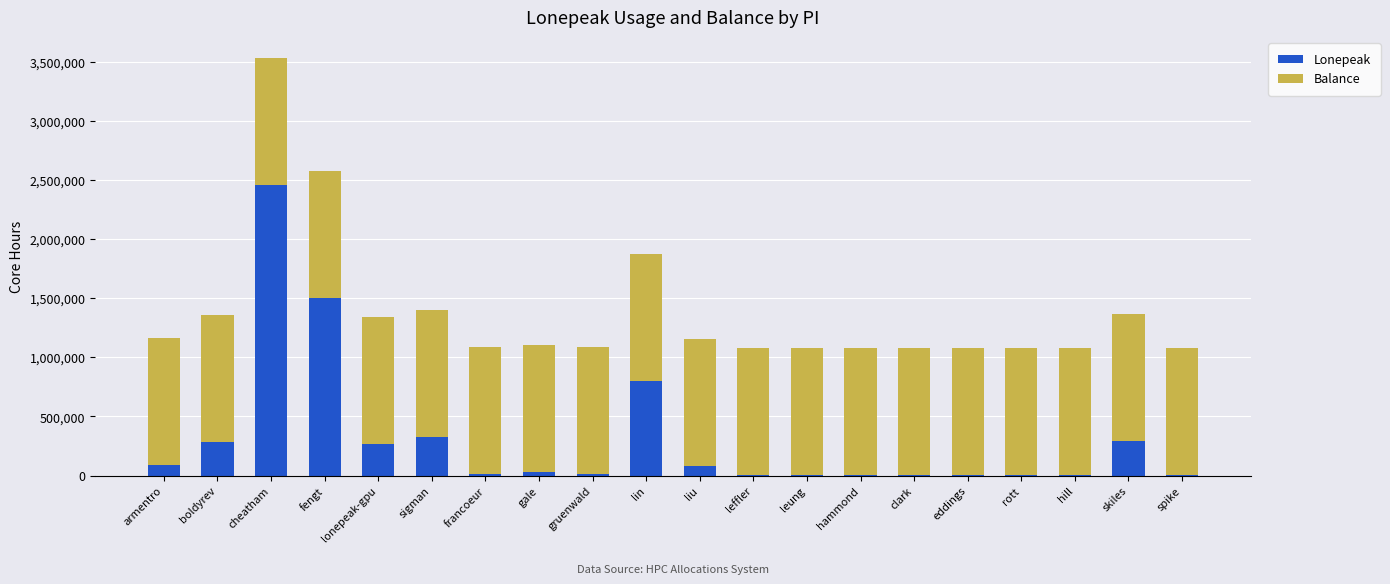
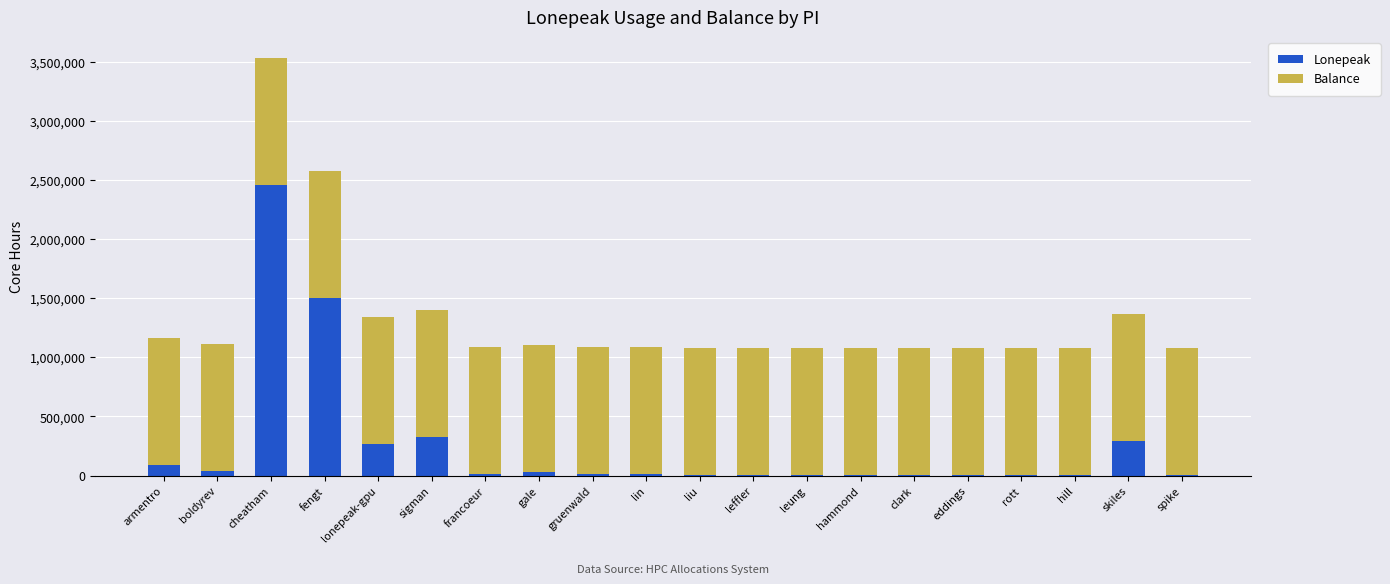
  {
    "Lonepeak": {
      "armentro": "90,000",
-     "boldyrev": "280,000",
+     "boldyrev": "40,000",
      "cheatham": "2,460,000",
      "fengt": "1,500,000",
      "lonepeak-gpu": "260,000",
      "sigman": "330,000",
      "gale": "30,000",
-     "lin": "800,000",
-     "liu": "80,000",
+     "lin": "10,000",
+     "liu": "10,000",
      "skiles": "290,000"
    },
    "Balance": {
      "armentro": "1,080,000",
      "boldyrev": "1,080,000",
      "cheatham": "1,080,000",
      "fengt": "1,080,000",
      "lonepeak-gpu": "1,080,000",
      "sigman": "1,080,000",
      "francoeur": "1,080,000",
      "gale": "1,080,000",
      "gruenwald": "1,080,000",
      "lin": "1,080,000",
      "liu": "1,080,000",
      "leffler": "1,080,000",
      "leung": "1,080,000",
      "hammond": "1,080,000",
      "clark": "1,080,000",
      "eddings": "1,080,000",
      "rott": "1,080,000",
      "hill": "1,080,000",
      "skiles": "1,080,000",
      "spike": "1,080,000"
    }
  }
